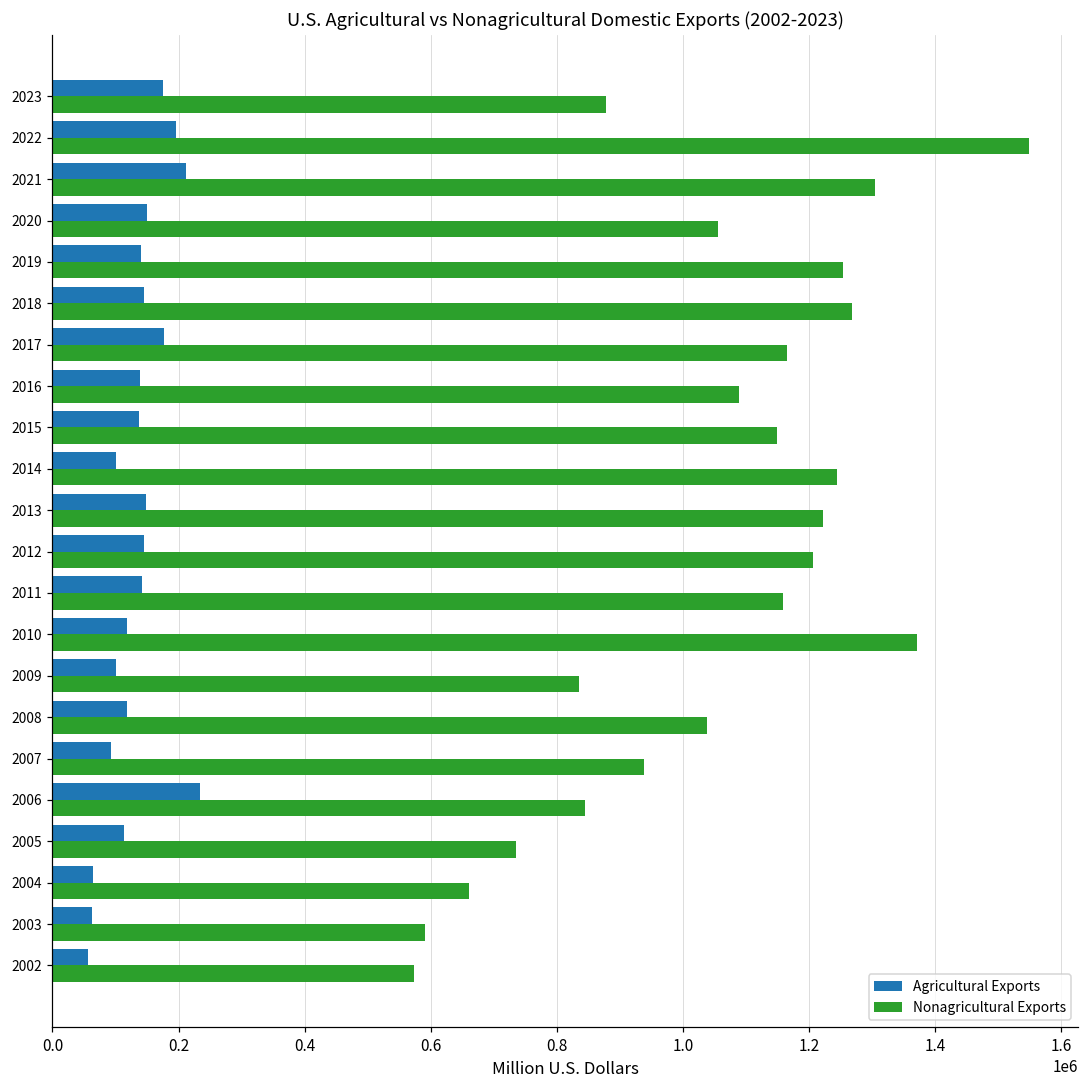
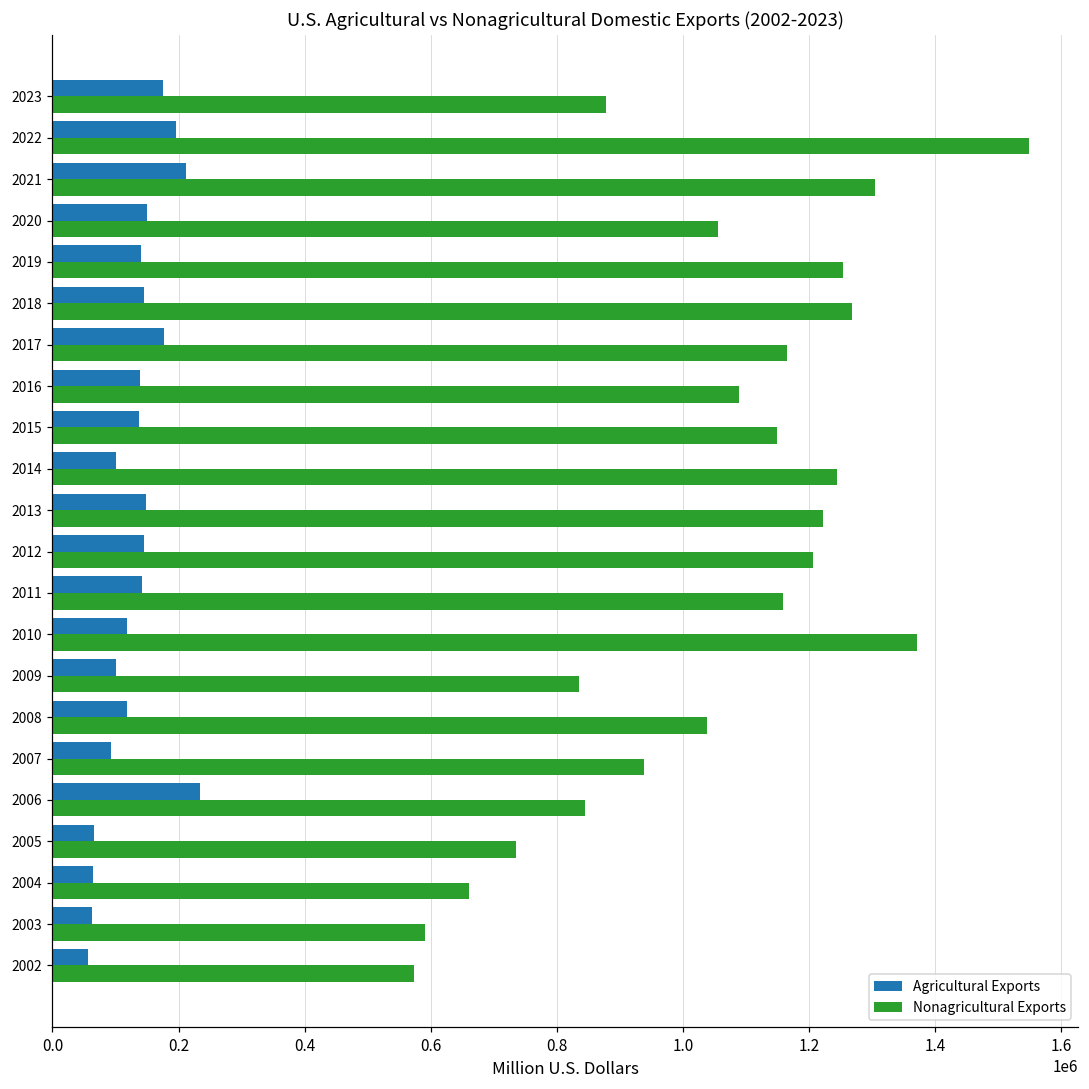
  {
    "Agricultural Exports": {
      "2023": 170000,
      "2022": 200000,
      "2021": 210000,
      "2020": 150000,
      "2019": 140000,
      "2018": 140000,
      "2017": 180000,
      "2016": 140000,
      "2015": 140000,
      "2014": 100000,
      "2013": 150000,
      "2012": 150000,
      "2011": 140000,
      "2010": 120000,
      "2009": 100000,
      "2008": 120000,
      "2007": 90000,
      "2006": 230000,
-     "2005": 110000,
+     "2005": 70000,
      "2004": 60000,
      "2003": 60000,
      "2002": 60000
    },
    "Nonagricultural Exports": {
      "2023": 880000,
      "2022": 1550000,
      "2021": 1300000,
      "2020": 1060000,
      "2019": 1250000,
      "2018": 1270000,
      "2017": 1170000,
      "2016": 1090000,
      "2015": 1150000,
      "2014": 1240000,
      "2013": 1220000,
      "2012": 1210000,
      "2011": 1160000,
      "2010": 1370000,
      "2009": 830000,
      "2008": 1040000,
      "2007": 940000,
      "2006": 840000,
      "2005": 730000,
      "2004": 660000,
      "2003": 590000,
      "2002": 570000
    }
  }
